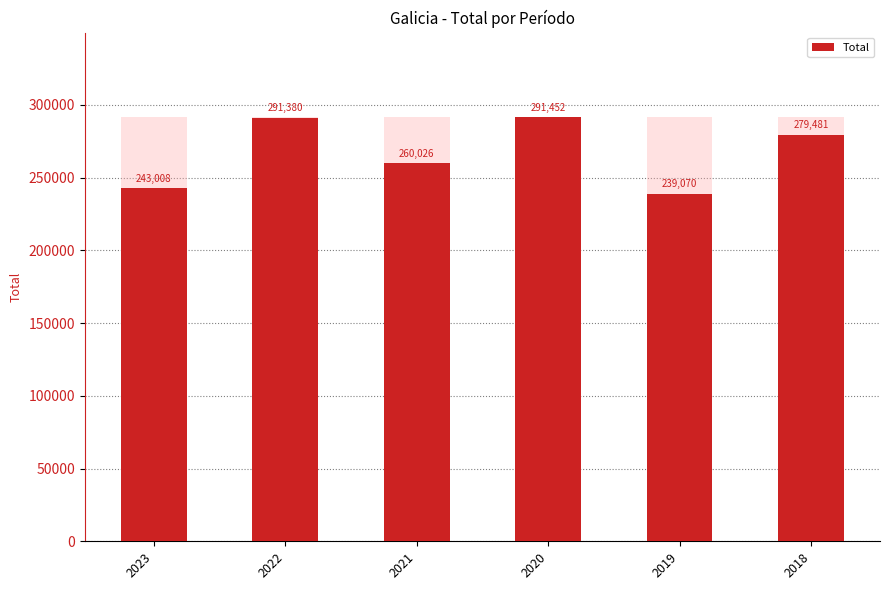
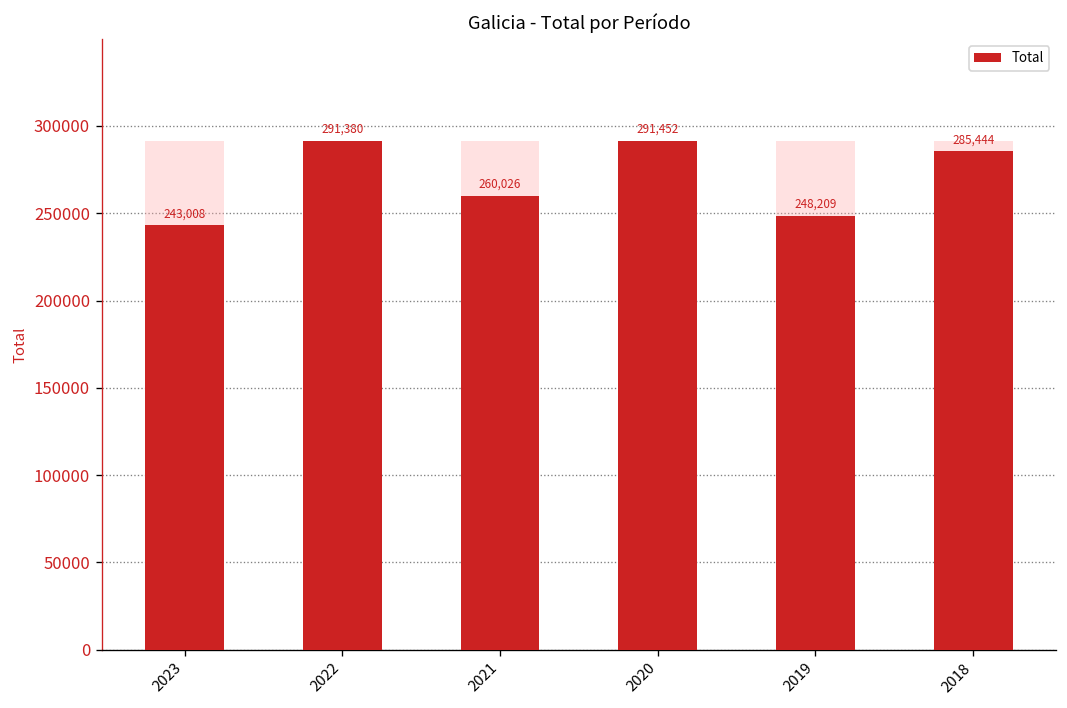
  {
    "Total": {
      "2022": "291,380",
      "2020": "291,452",
-     "2019": "239,070",
-     "2018": "279,481"
+     "2019": "248,209",
+     "2018": "285,444"
    }
  }
